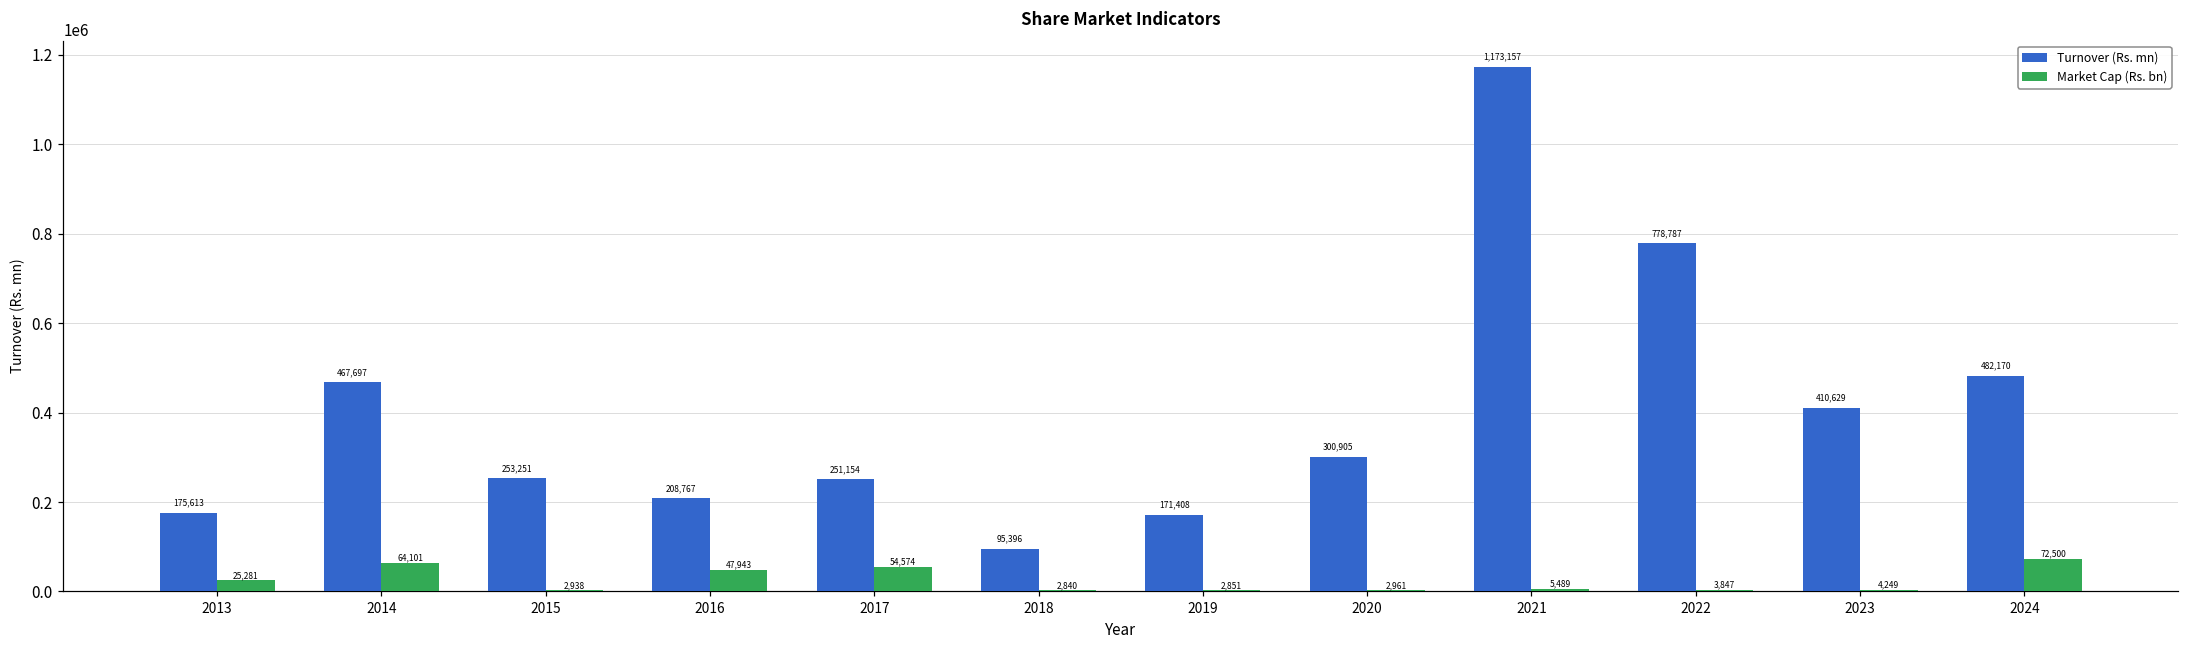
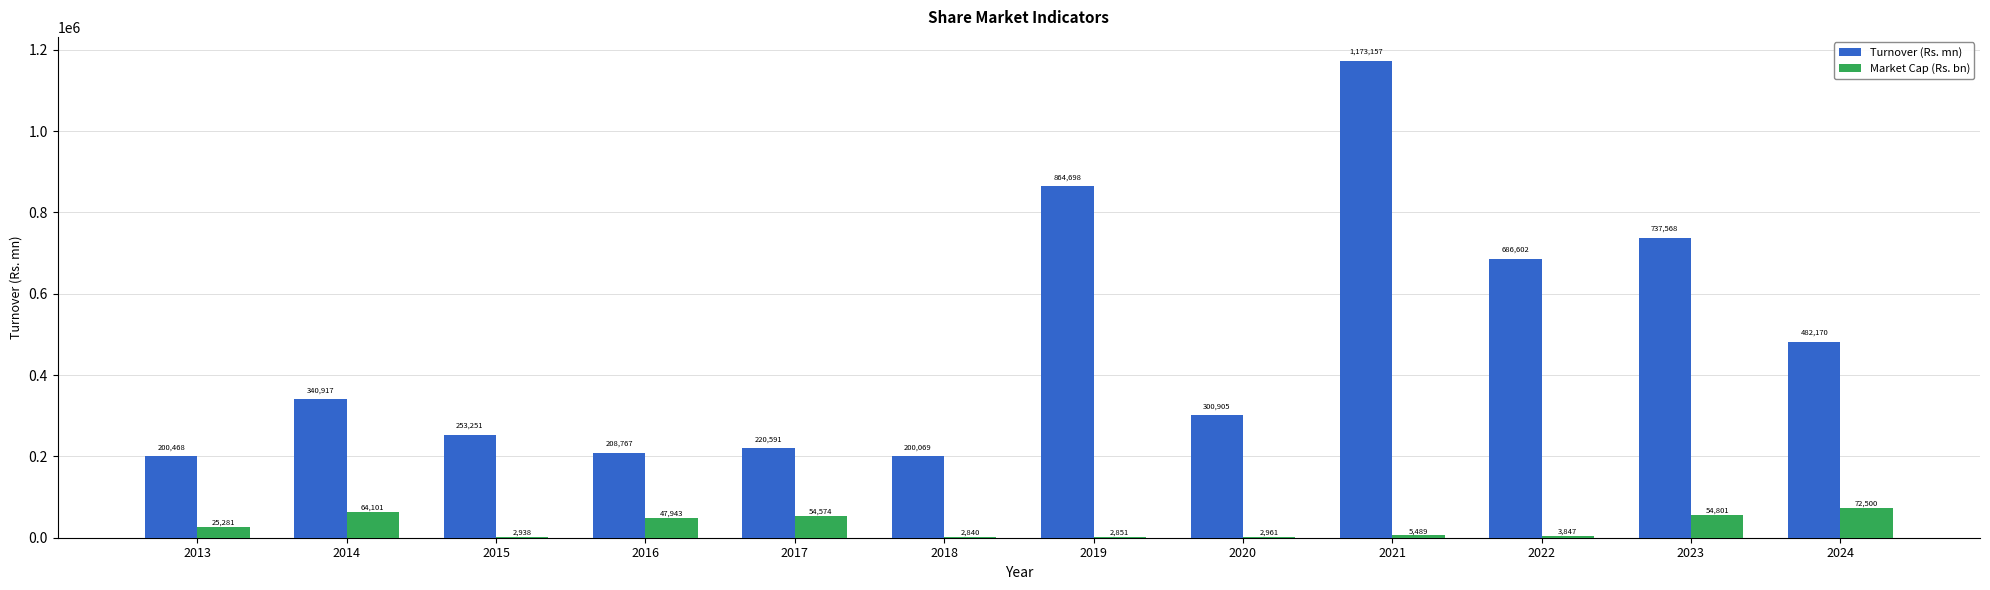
  {
    "Turnover (Rs. mn)": {
-     "2013": "175,613",
-     "2014": "467,697",
+     "2013": "200,468",
+     "2014": "340,917",
      "2015": "253,251",
      "2016": "208,767",
-     "2017": "251,154",
-     "2018": "95,396",
-     "2019": "171,408",
+     "2017": "220,591",
+     "2018": "200,069",
+     "2019": "864,698",
      "2020": "300,905",
      "2021": "1,173,157",
-     "2022": "778,787",
-     "2023": "410,629",
+     "2022": "686,602",
+     "2023": "737,568",
      "2024": "482,170"
    },
    "Market Cap (Rs. bn)": {
      "2013": "25,281",
      "2014": "64,101",
      "2015": "2,938",
      "2016": "47,943",
      "2017": "54,574",
      "2018": "2,840",
      "2019": "2,851",
      "2020": "2,961",
      "2021": "5,489",
      "2022": "3,847",
-     "2023": "4,249",
+     "2023": "54,801",
      "2024": "72,500"
    }
  }
